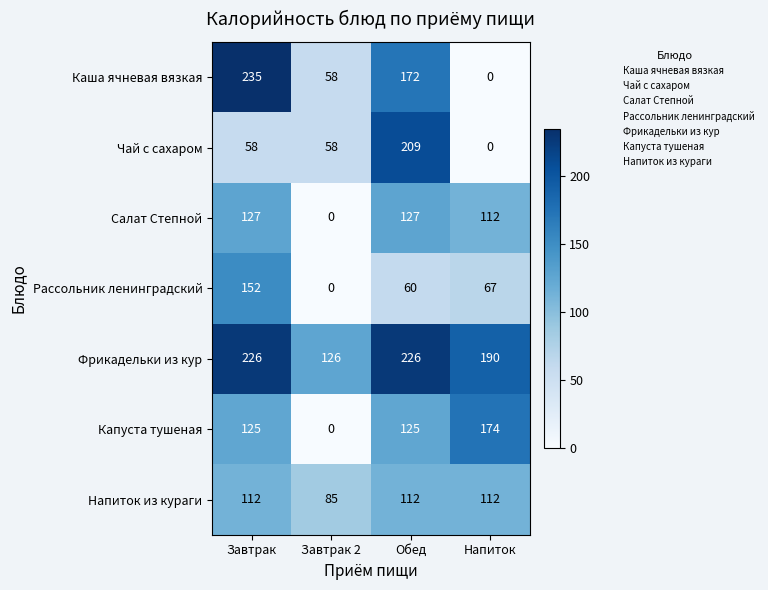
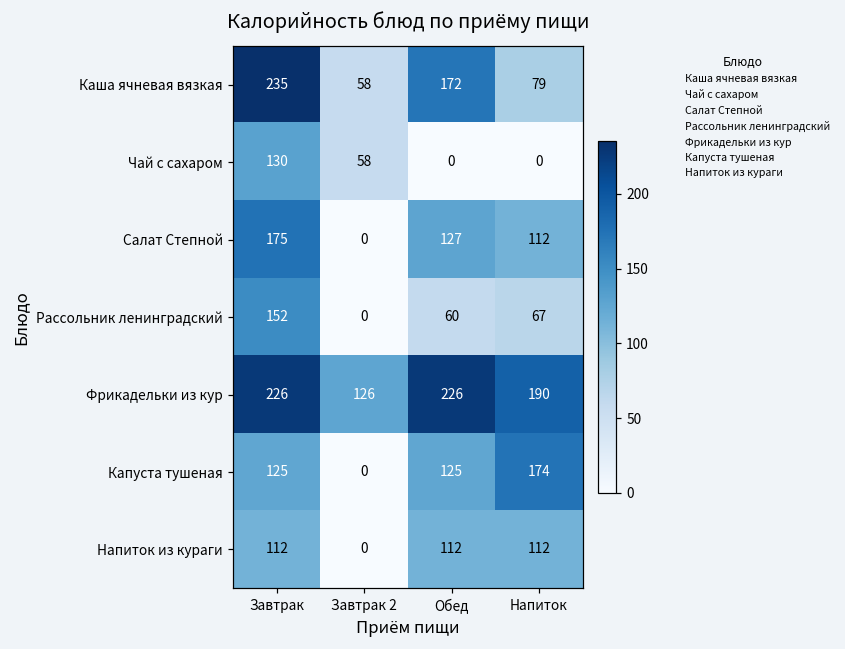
  {
    "Каша ячневая вязкая": {
      "Завтрак": 235,
      "Завтрак 2": 58,
      "Обед": 172,
-     "Напиток": 0
+     "Напиток": 79
    },
    "Чай с сахаром": {
-     "Завтрак": 58,
+     "Завтрак": 130,
      "Завтрак 2": 58,
-     "Обед": 209,
+     "Обед": 0,
      "Напиток": 0
    },
    "Салат Степной": {
-     "Завтрак": 127,
+     "Завтрак": 175,
      "Завтрак 2": 0,
      "Обед": 127,
      "Напиток": 112
    },
    "Рассольник ленинградский": {
      "Завтрак": 152,
      "Завтрак 2": 0,
      "Обед": 60,
      "Напиток": 67
    },
    "Фрикадельки из кур": {
      "Завтрак": 226,
      "Завтрак 2": 126,
      "Обед": 226,
      "Напиток": 190
    },
    "Капуста тушеная": {
      "Завтрак": 125,
      "Завтрак 2": 0,
      "Обед": 125,
      "Напиток": 174
    },
    "Напиток из кураги": {
      "Завтрак": 112,
-     "Завтрак 2": 85,
+     "Завтрак 2": 0,
      "Обед": 112,
      "Напиток": 112
    }
  }
